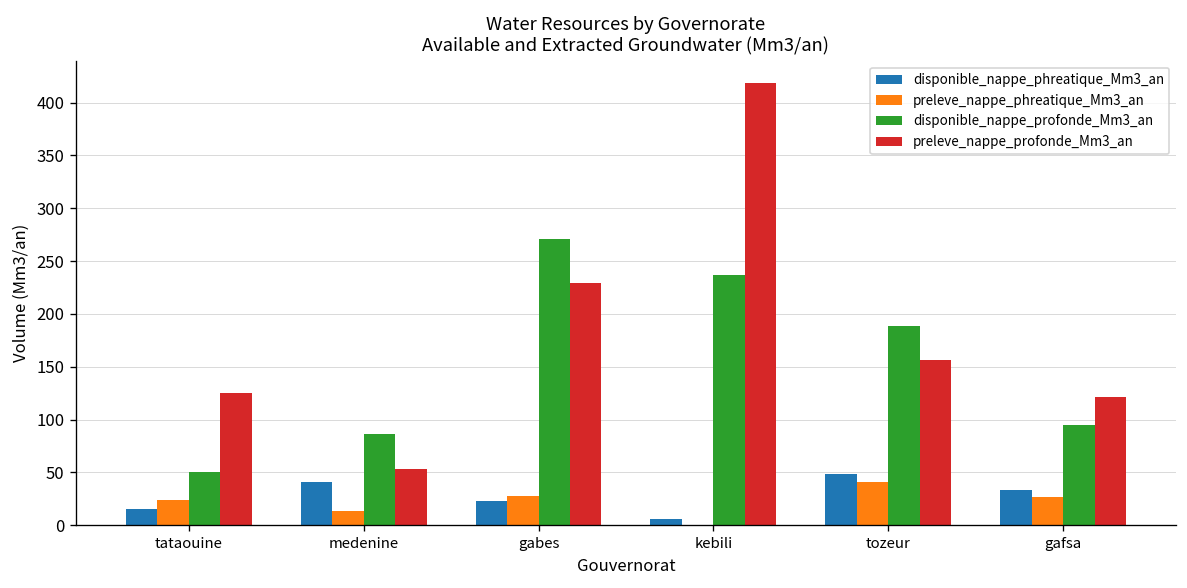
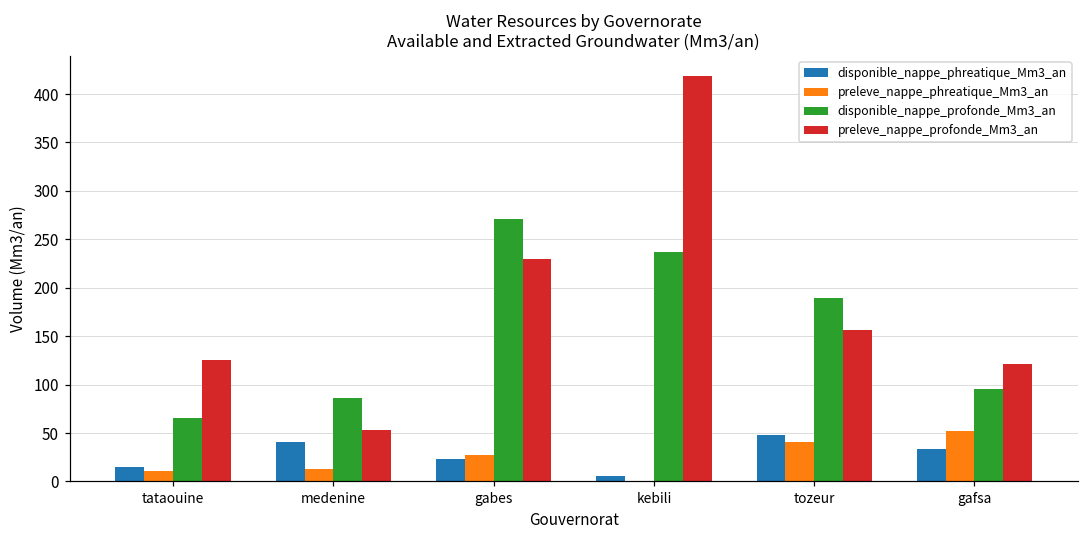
  {
    "disponible_nappe_phreatique_Mm3_an": {
      "tataouine": 20,
      "medenine": 40,
      "gabes": 20,
      "kebili": 10,
      "tozeur": 50,
      "gafsa": 30
    },
    "preleve_nappe_phreatique_Mm3_an": {
-     "tataouine": 20,
+     "tataouine": 10,
      "medenine": 10,
      "gabes": 30,
      "tozeur": 40,
-     "gafsa": 30
+     "gafsa": 50
    },
    "disponible_nappe_profonde_Mm3_an": {
-     "tataouine": 50,
+     "tataouine": 70,
      "medenine": 90,
      "gabes": 270,
      "kebili": 240,
      "tozeur": 190,
      "gafsa": 100
    },
    "preleve_nappe_profonde_Mm3_an": {
      "tataouine": 130,
      "medenine": 50,
      "gabes": 230,
      "kebili": 420,
      "tozeur": 160,
      "gafsa": 120
    }
  }
